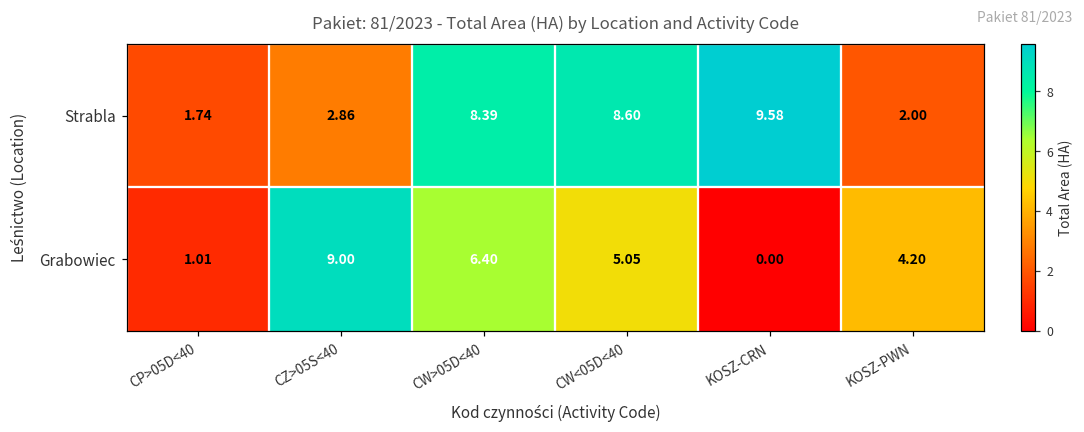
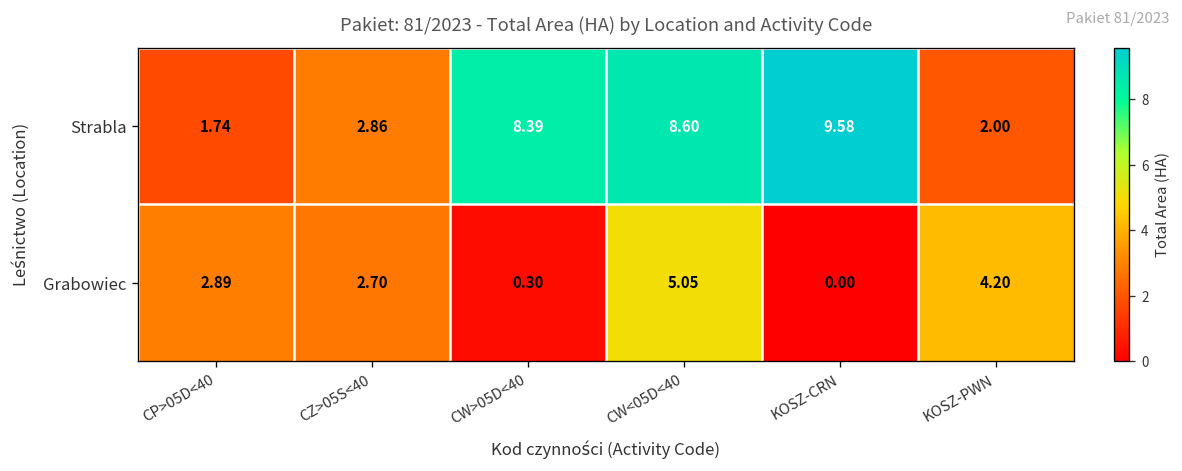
  {
    "Strabla": {
      "CP>05D<40": 1.74,
      "CZ>05S<40": 2.86,
      "CW>05D<40": 8.39,
      "CW<05D<40": 8.60,
      "KOSZ-CRN": 9.58,
      "KOSZ-PWN": 2.00
    },
    "Grabowiec": {
-     "CP>05D<40": 1.01,
-     "CZ>05S<40": 9.00,
-     "CW>05D<40": 6.40,
+     "CP>05D<40": 2.89,
+     "CZ>05S<40": 2.70,
+     "CW>05D<40": 0.30,
      "CW<05D<40": 5.05,
      "KOSZ-CRN": 0.00,
      "KOSZ-PWN": 4.20
    }
  }
